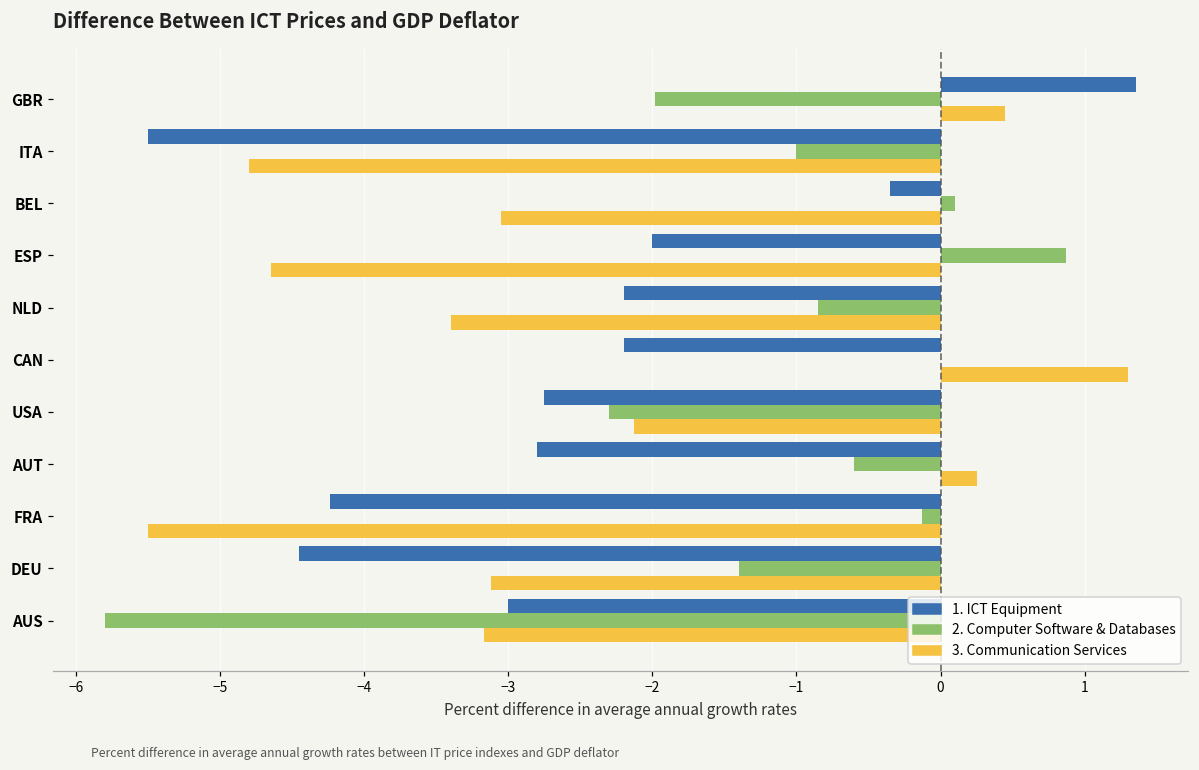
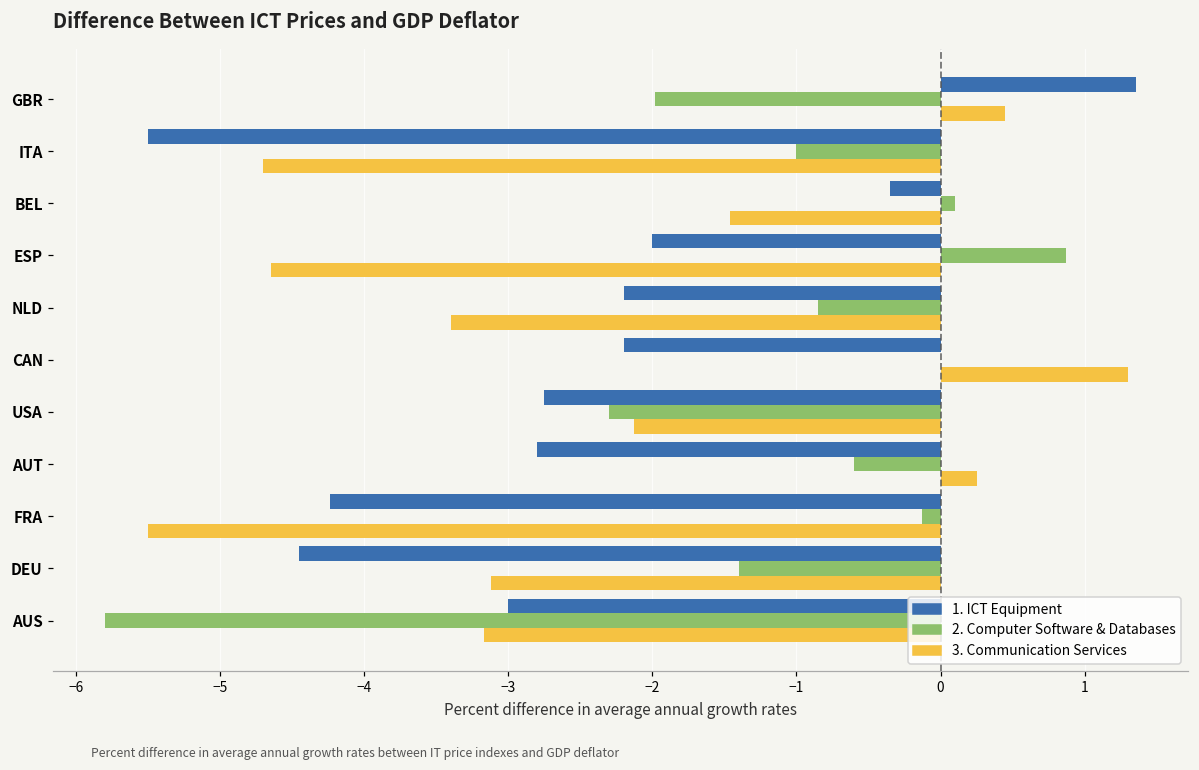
  {
    "1. ICT Equipment": {
      "GBR": 1.36,
      "ITA": -5.50,
      "BEL": -0.35,
      "ESP": -2.00,
      "NLD": -2.20,
      "CAN": -2.20,
      "USA": -2.75,
      "AUT": -2.80,
      "FRA": -4.24,
      "DEU": -4.45,
      "AUS": -3.00
    },
    "3. Communication Services": {
      "GBR": 0.45,
-     "ITA": -4.8,
-     "BEL": -3.05,
+     "ITA": -4.7,
+     "BEL": -1.46,
      "ESP": -4.65,
      "NLD": -3.40,
      "CAN": 1.30,
      "USA": -2.13,
      "AUT": 0.25,
      "FRA": -5.50,
      "DEU": -3.12,
      "AUS": -3.17
    }
  }
